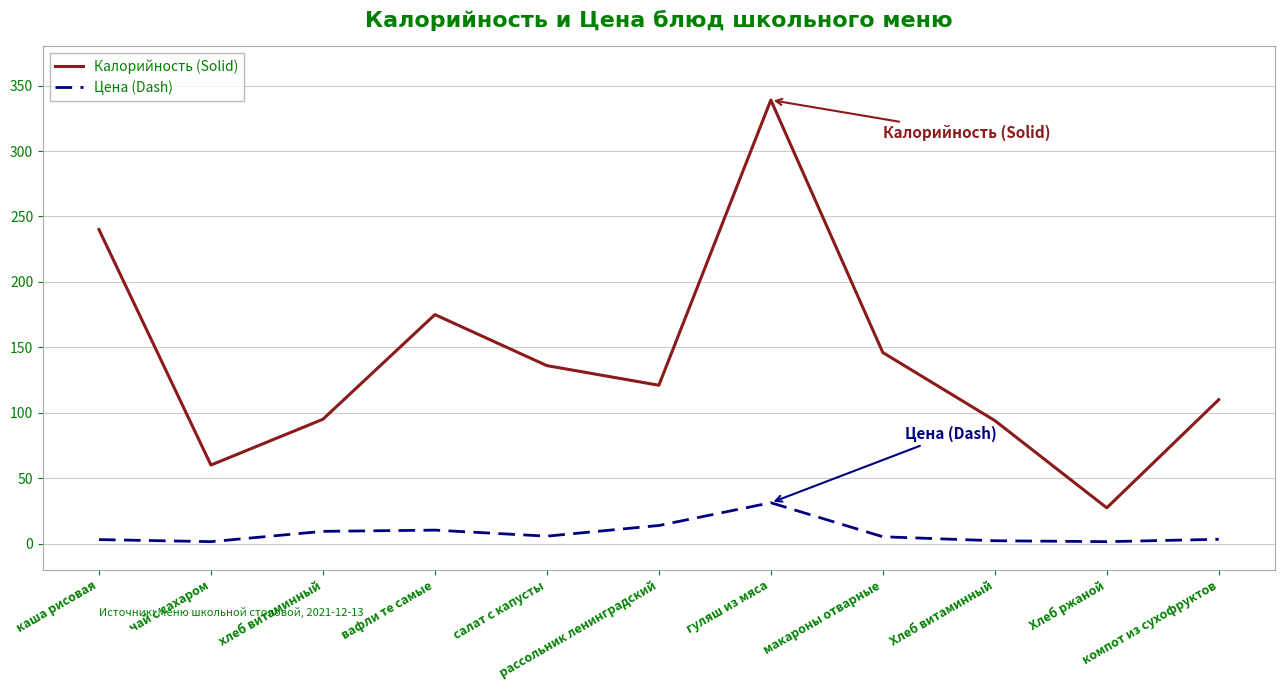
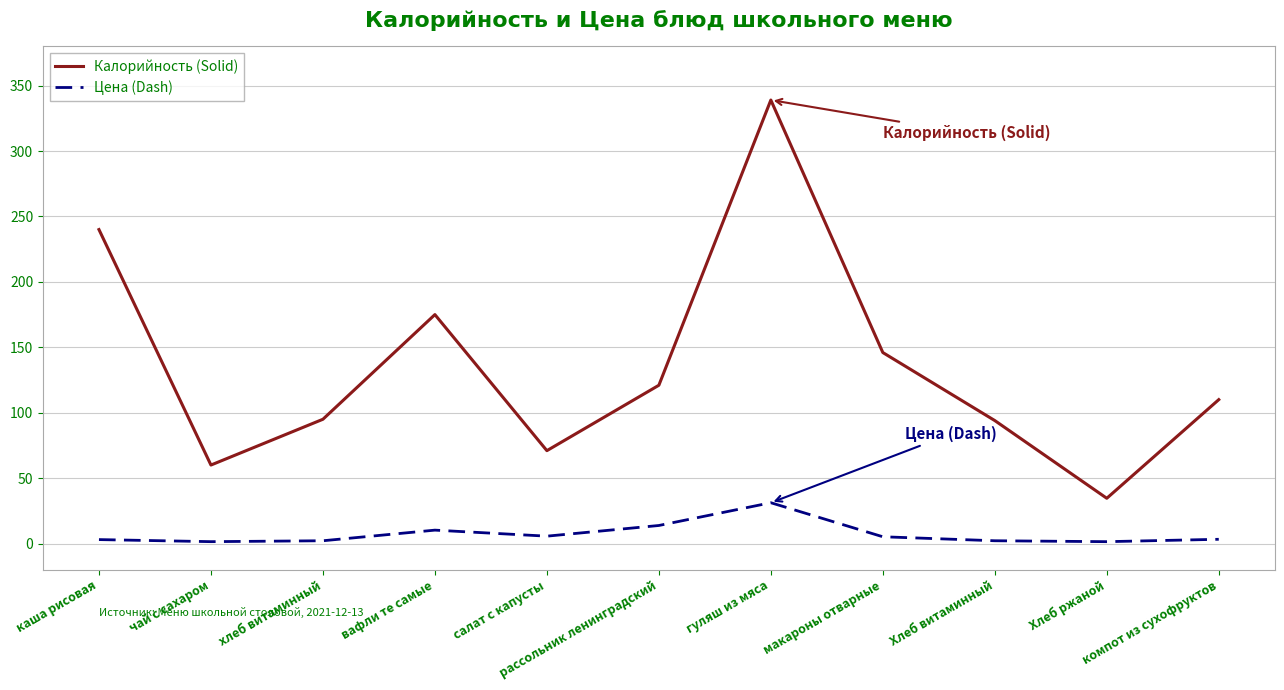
  {
    "Калорийность (Solid)": {
      "каша рисовая": 240,
      "чай с сахаром": 60,
      "хлеб витаминный": 95,
      "вафли те самые": 175,
-     "салат с капусты": 136,
+     "салат с капусты": 71,
      "рассольник ленинградский": 121,
      "гуляш из мяса": 339,
      "макароны отварные": 146,
      "Хлеб витаминный": 94,
-     "Хлеб ржаной": 27,
+     "Хлеб ржаной": 35,
      "компот из сухофруктов": 110
    },
    "Цена (Dash)": {
      "каша рисовая": 3,
      "чай с сахаром": 1,
-     "хлеб витаминный": 9,
+     "хлеб витаминный": 2,
      "вафли те самые": 10,
      "салат с капусты": 6,
      "рассольник ленинградский": 14,
      "гуляш из мяса": 31,
      "макароны отварные": 5,
      "Хлеб витаминный": 2,
      "Хлеб ржаной": 1,
      "компот из сухофруктов": 3
    }
  }
